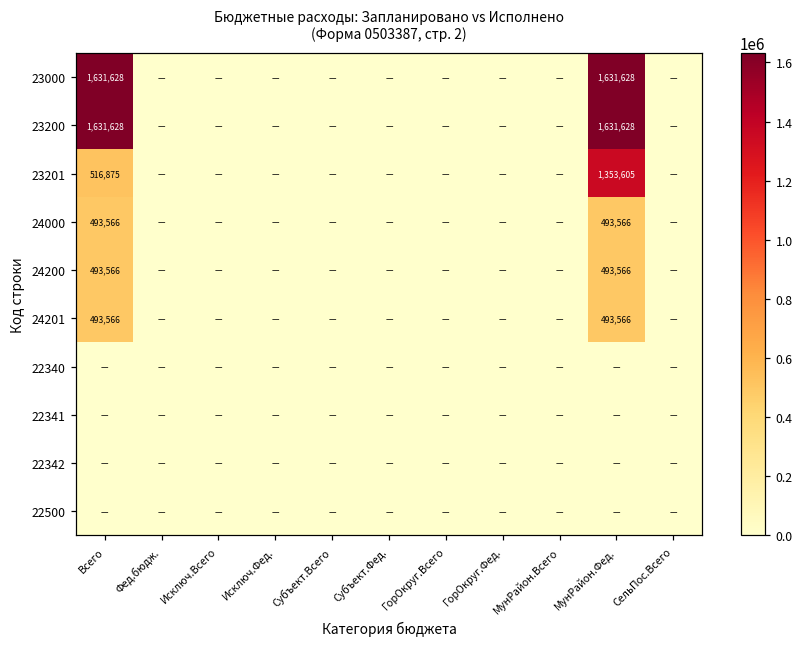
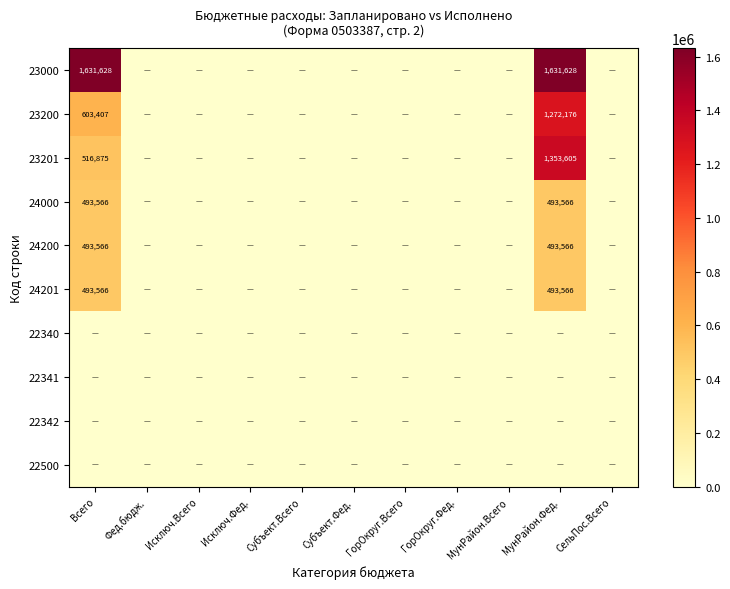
  {
    "23000": {
      "Всего": "1,631,628",
      "МунРайон.Фед.": "1,631,628"
    },
    "23200": {
-     "Всего": "1,631,628",
-     "МунРайон.Фед.": "1,631,628"
+     "Всего": "603,407",
+     "МунРайон.Фед.": "1,272,176"
    },
    "23201": {
      "Всего": "516,875",
      "МунРайон.Фед.": "1,353,605"
    },
    "24000": {
      "Всего": "493,566",
      "МунРайон.Фед.": "493,566"
    },
    "24200": {
      "Всего": "493,566",
      "МунРайон.Фед.": "493,566"
    },
    "24201": {
      "Всего": "493,566",
      "МунРайон.Фед.": "493,566"
    }
  }
